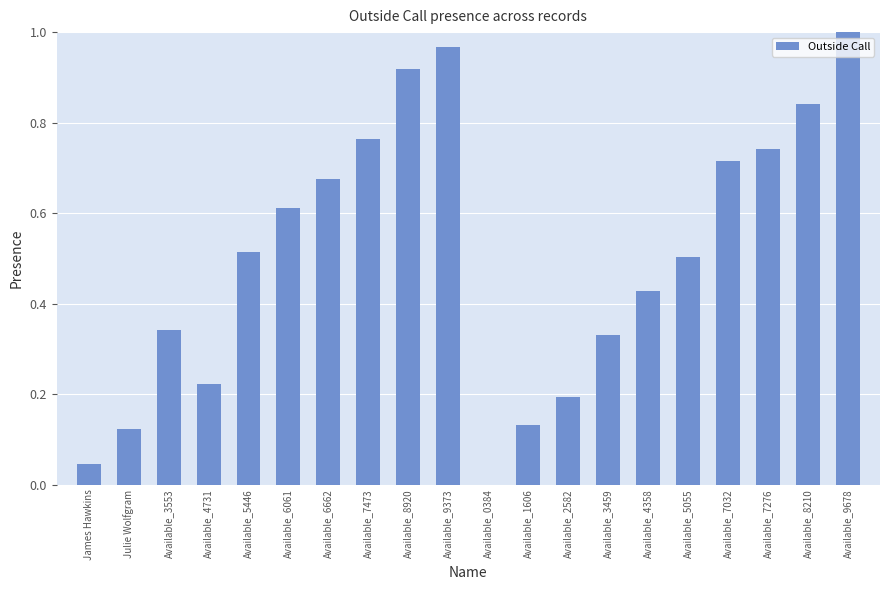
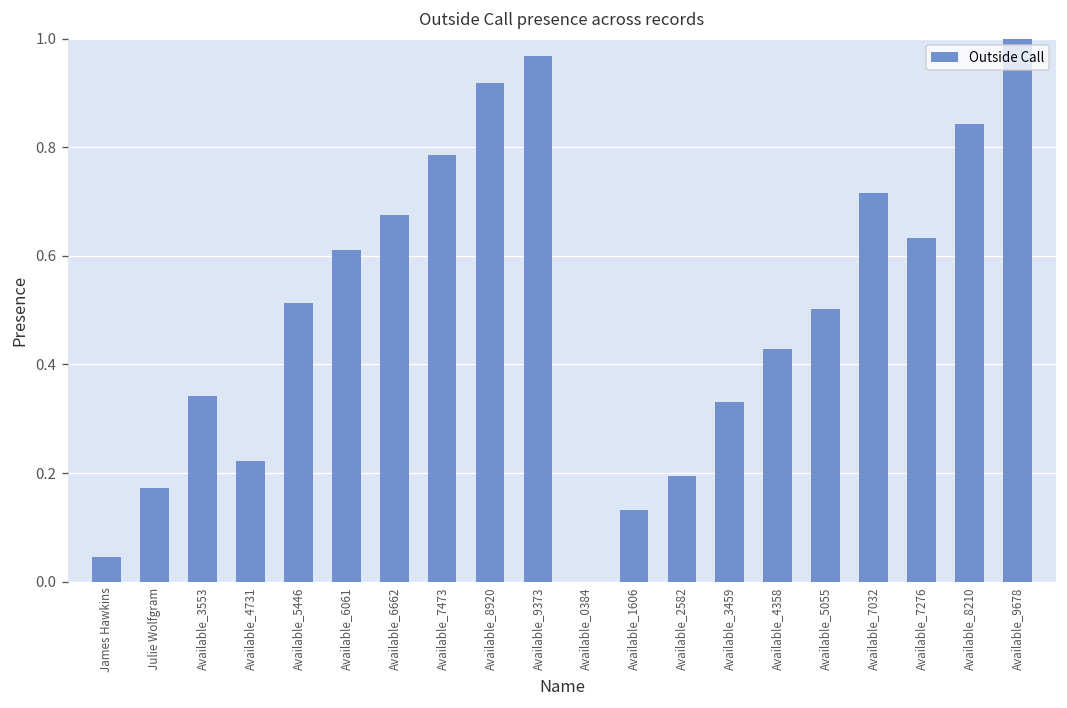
  {
    "James Hawkins": 0.05,
-   "Julie Wolfgram": 0.12,
+   "Julie Wolfgram": 0.17,
    "Available_3553": 0.34,
    "Available_4731": 0.22,
    "Available_5446": 0.51,
    "Available_6061": 0.61,
    "Available_6662": 0.68,
-   "Available_7473": 0.76,
+   "Available_7473": 0.79,
    "Available_8920": 0.92,
    "Available_9373": 0.97,
    "Available_0384": 0.00,
    "Available_1606": 0.13,
    "Available_2582": 0.19,
    "Available_3459": 0.33,
    "Available_4358": 0.43,
    "Available_5055": 0.50,
    "Available_7032": 0.72,
-   "Available_7276": 0.74,
+   "Available_7276": 0.63,
    "Available_8210": 0.84,
    "Available_9678": 1.00
  }
